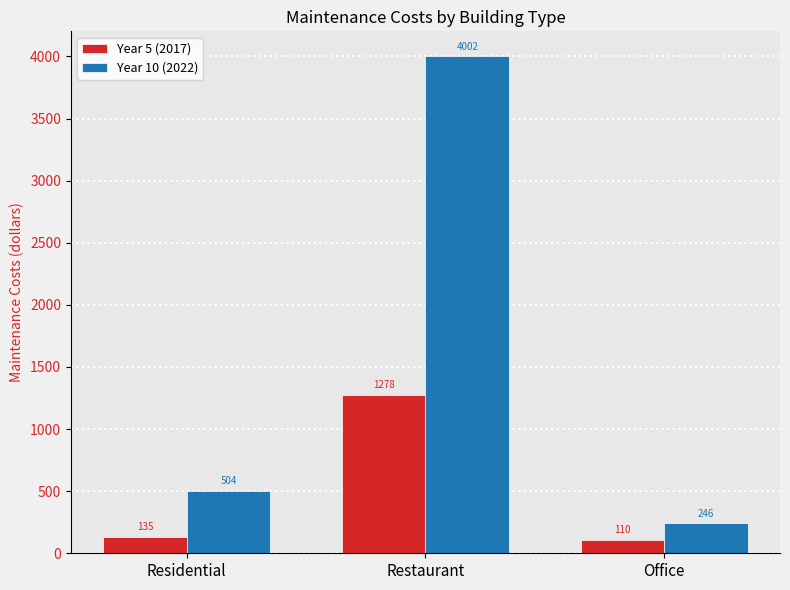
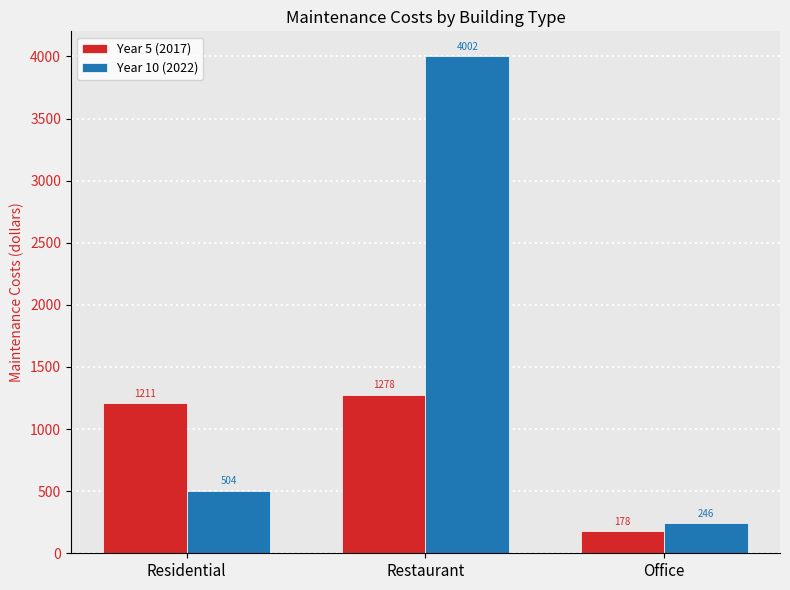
  {
    "Year 5 (2017)": {
-     "Residential": 135,
+     "Residential": 1211,
      "Restaurant": 1278,
-     "Office": 110
+     "Office": 178
    },
    "Year 10 (2022)": {
      "Residential": 504,
      "Restaurant": 4002,
      "Office": 246
    }
  }
